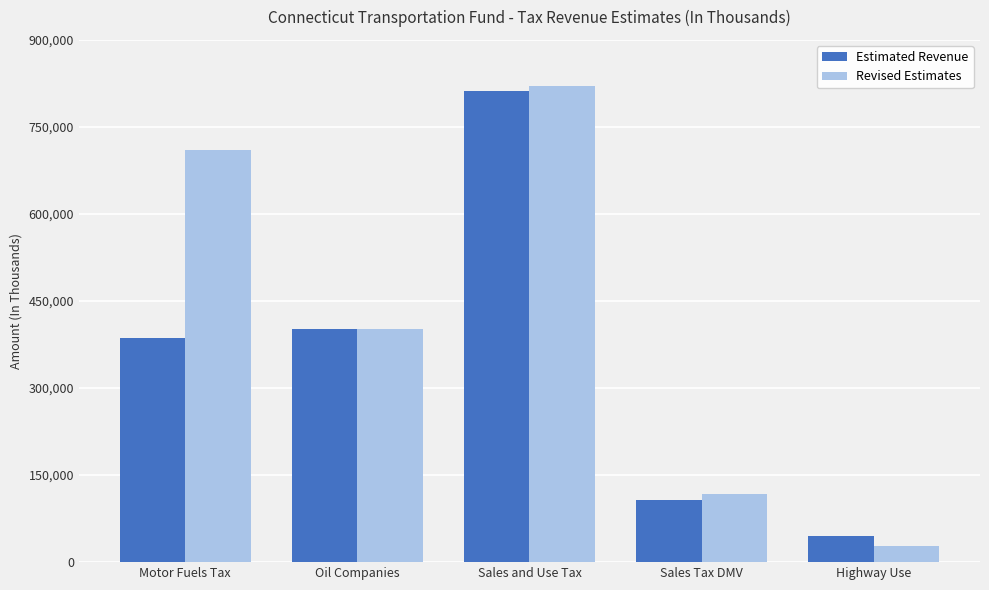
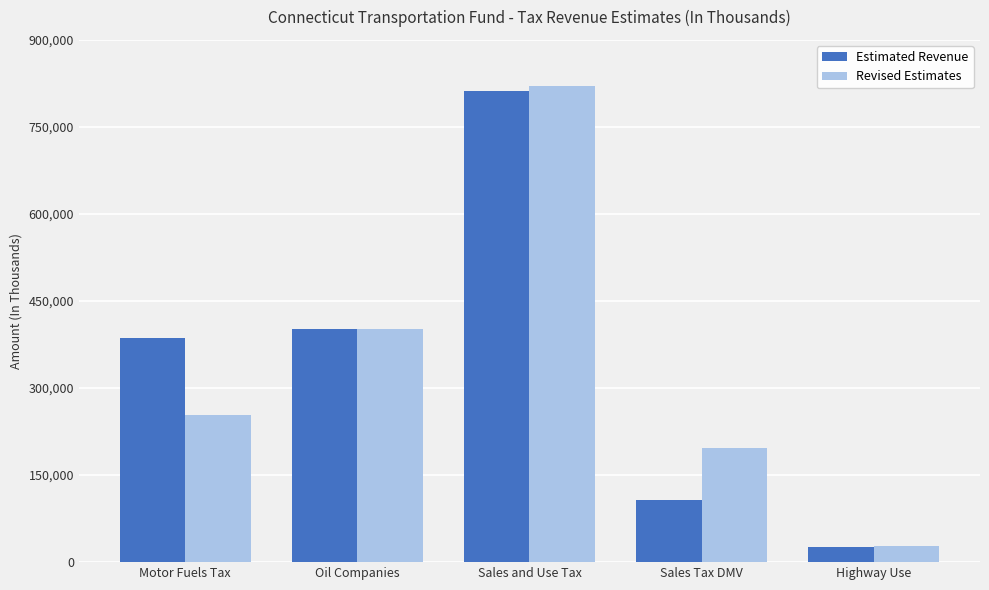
  {
    "Estimated Revenue": {
      "Motor Fuels Tax": "390,000",
      "Oil Companies": "400,000",
      "Sales and Use Tax": "810,000",
      "Sales Tax DMV": "110,000",
-     "Highway Use": "50,000"
+     "Highway Use": "30,000"
    },
    "Revised Estimates": {
-     "Motor Fuels Tax": "710,000",
+     "Motor Fuels Tax": "250,000",
      "Oil Companies": "400,000",
      "Sales and Use Tax": "820,000",
-     "Sales Tax DMV": "120,000",
+     "Sales Tax DMV": "200,000",
      "Highway Use": "30,000"
    }
  }
